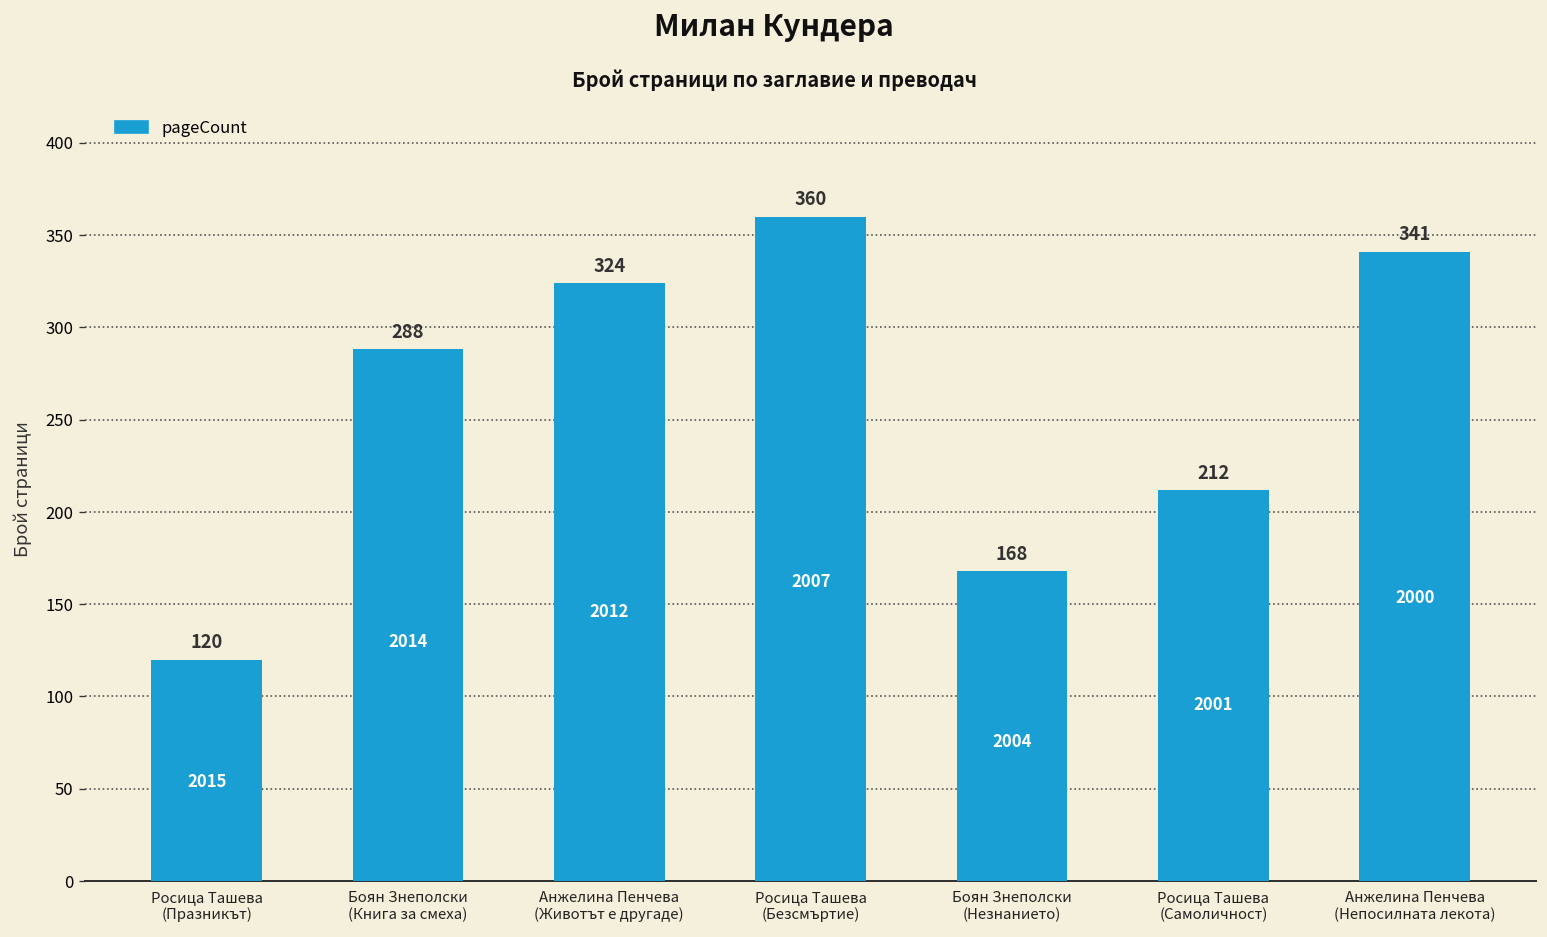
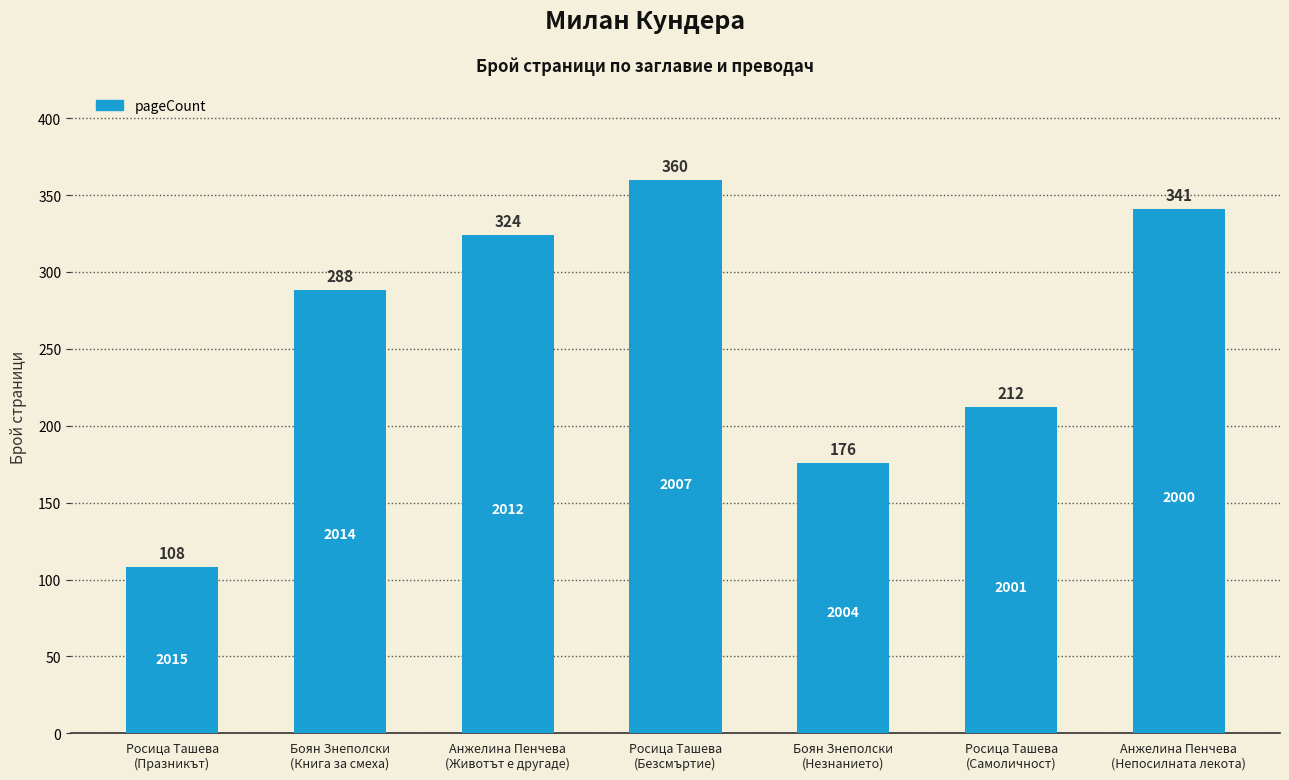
  {
-   "Росица Ташева (Празникът)": 120,
+   "Росица Ташева (Празникът)": 108,
    "Боян Знеполски (Книга за смеха)": 288,
    "Анжелина Пенчева (Животът е другаде)": 324,
    "Росица Ташева (Безсмъртие)": 360,
-   "Боян Знеполски (Незнанието)": 168,
+   "Боян Знеполски (Незнанието)": 176,
    "Росица Ташева (Самоличност)": 212,
    "Анжелина Пенчева (Непосилната лекота)": 341
  }
